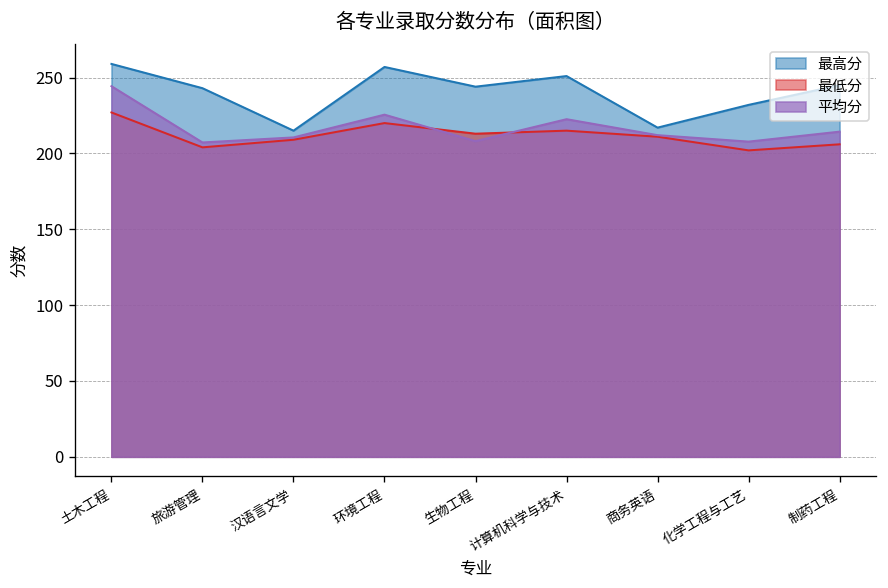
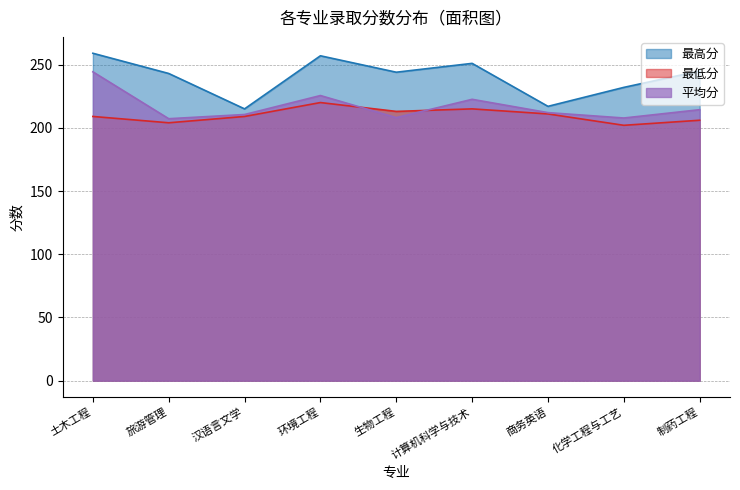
  {
    "最高分": {
      "土木工程": 259,
      "旅游管理": 243,
      "汉语言文学": 215,
      "环境工程": 257,
      "生物工程": 244,
      "计算机科学与技术": 251,
      "商务英语": 217,
      "化学工程与工艺": 232
    },
    "最低分": {
-     "土木工程": 227,
+     "土木工程": 209,
      "旅游管理": 204,
      "环境工程": 220,
      "生物工程": 213,
      "计算机科学与技术": 215,
      "化学工程与工艺": 202,
      "制药工程": 206
    },
    "平均分": {
      "土木工程": 244,
      "旅游管理": 207,
      "环境工程": 226,
      "生物工程": 208,
      "计算机科学与技术": 223,
      "化学工程与工艺": 208,
      "制药工程": 214
    }
  }
